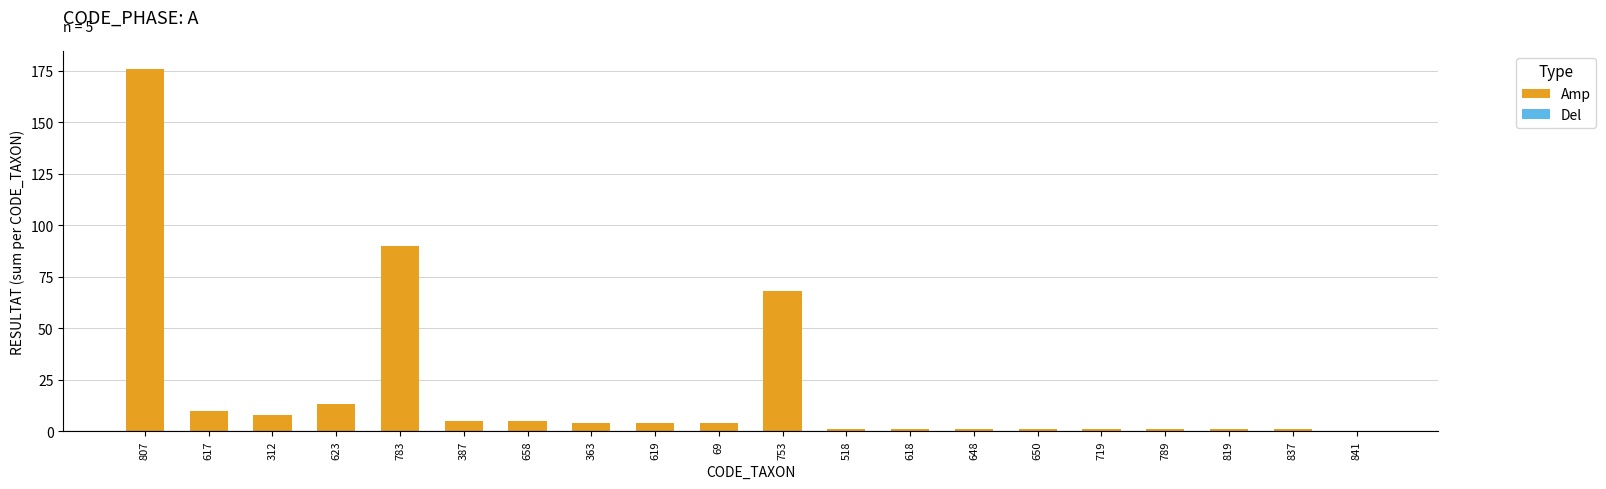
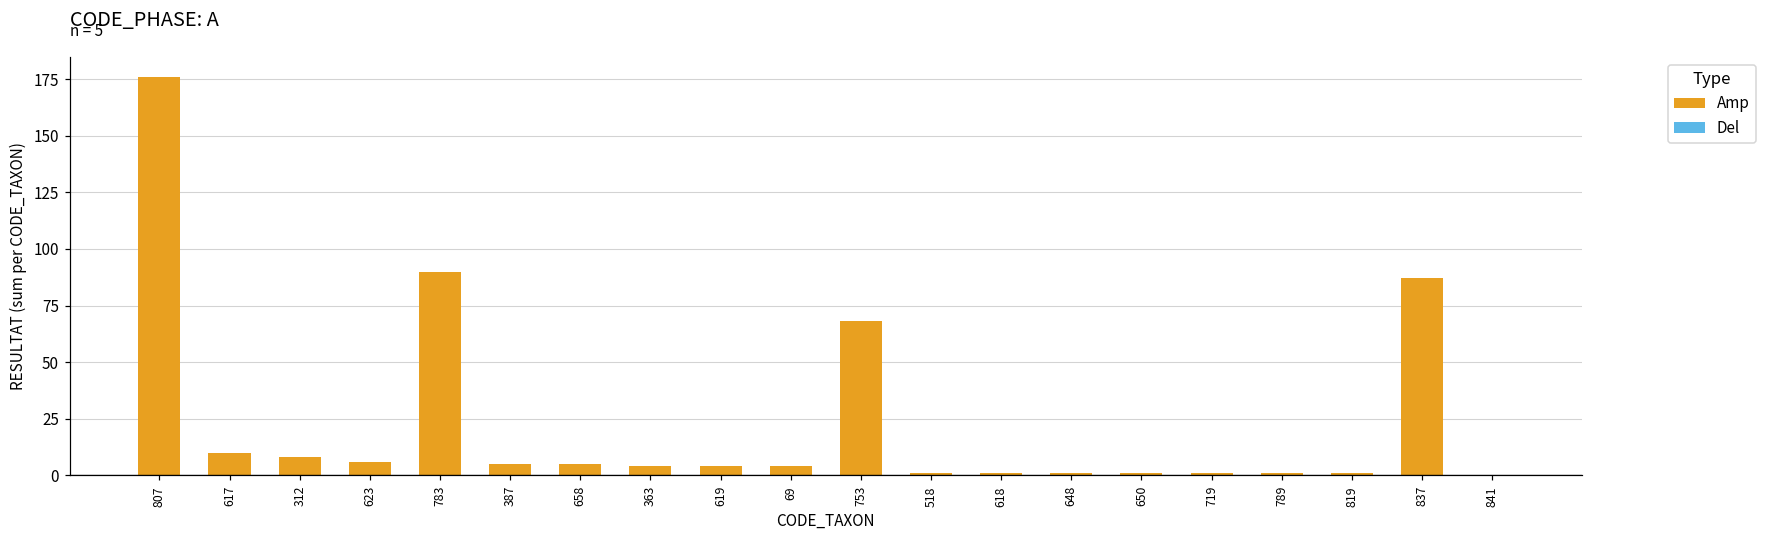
  {
    "Amp": {
      "807": 176,
      "617": 10,
      "312": 8,
-     "623": 13,
+     "623": 6,
      "783": 90,
      "387": 5,
      "658": 5,
      "363": 4,
      "619": 4,
      "69": 4,
      "753": 68,
-     "837": 1
+     "837": 87
    },
    "Del": {
      "841": 0
    }
  }
